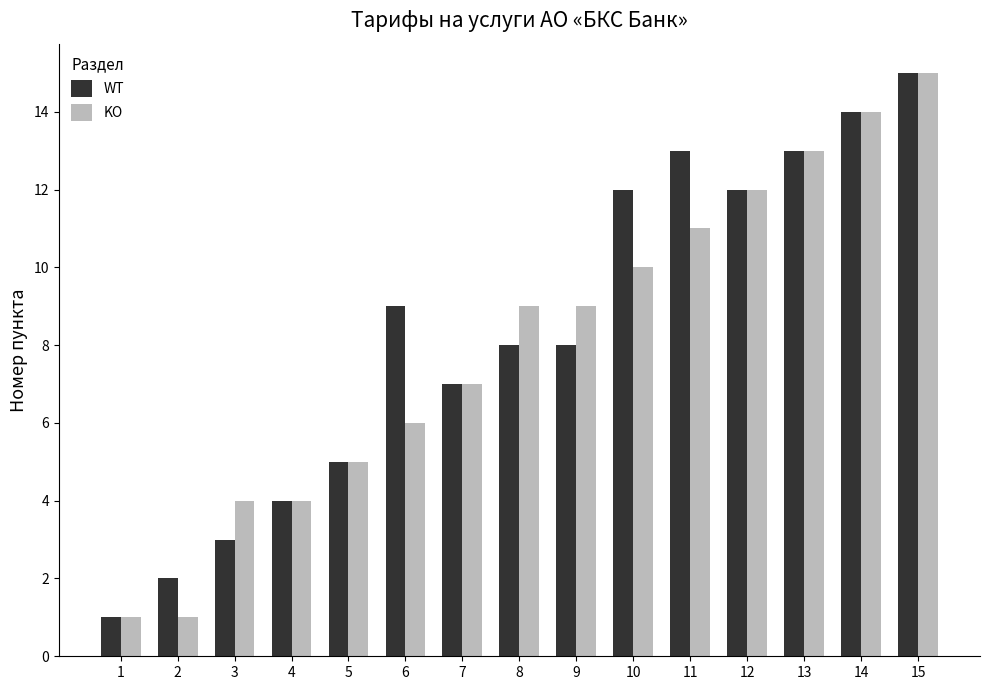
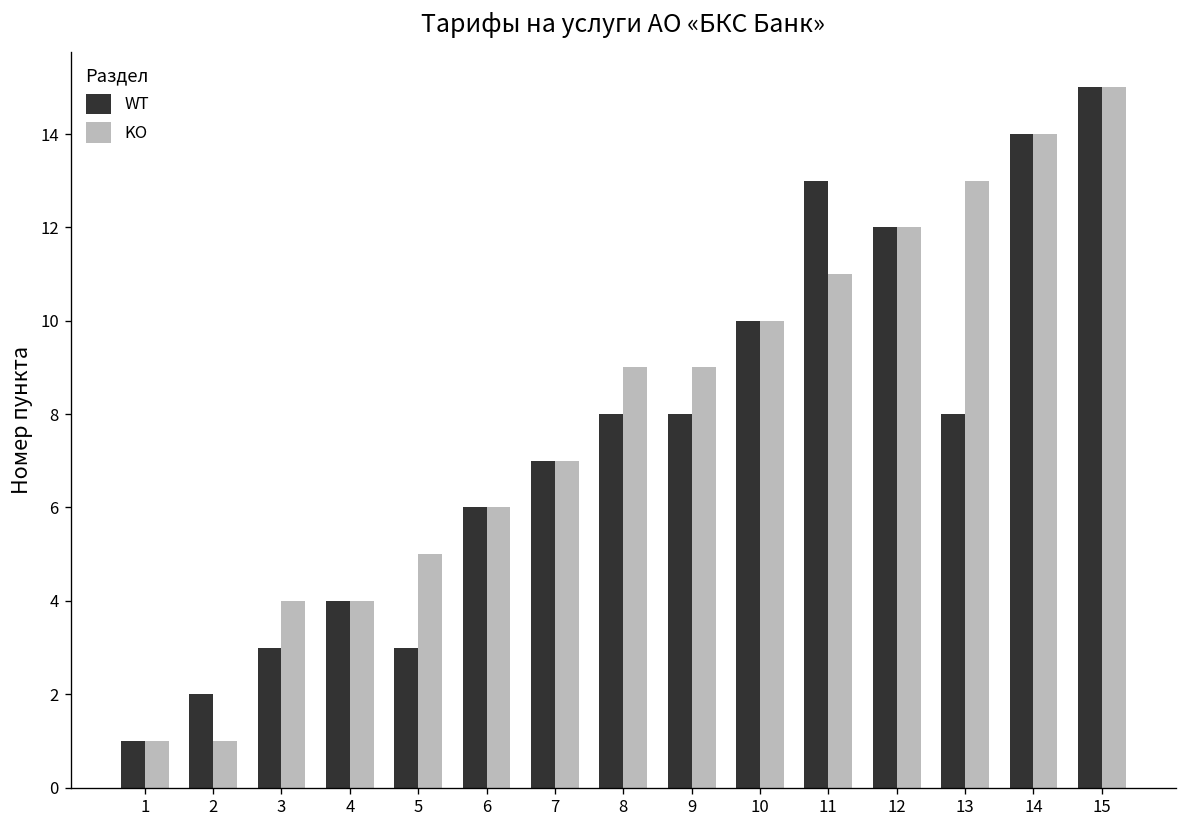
  {
    "WT": {
      "1": 1,
      "2": 2,
      "3": 3,
      "4": 4,
-     "5": 5,
-     "6": 9,
+     "5": 3,
+     "6": 6,
      "7": 7,
      "8": 8,
      "9": 8,
-     "10": 12,
+     "10": 10,
      "11": 13,
      "12": 12,
-     "13": 13,
+     "13": 8,
      "14": 14,
      "15": 15
    },
    "KO": {
      "1": 1,
      "2": 1,
      "3": 4,
      "4": 4,
      "5": 5,
      "6": 6,
      "7": 7,
      "8": 9,
      "9": 9,
      "10": 10,
      "11": 11,
      "12": 12,
      "13": 13,
      "14": 14,
      "15": 15
    }
  }
